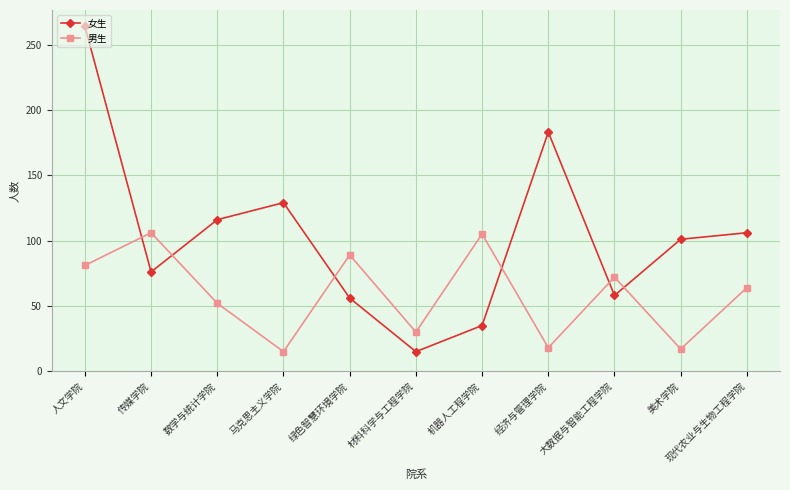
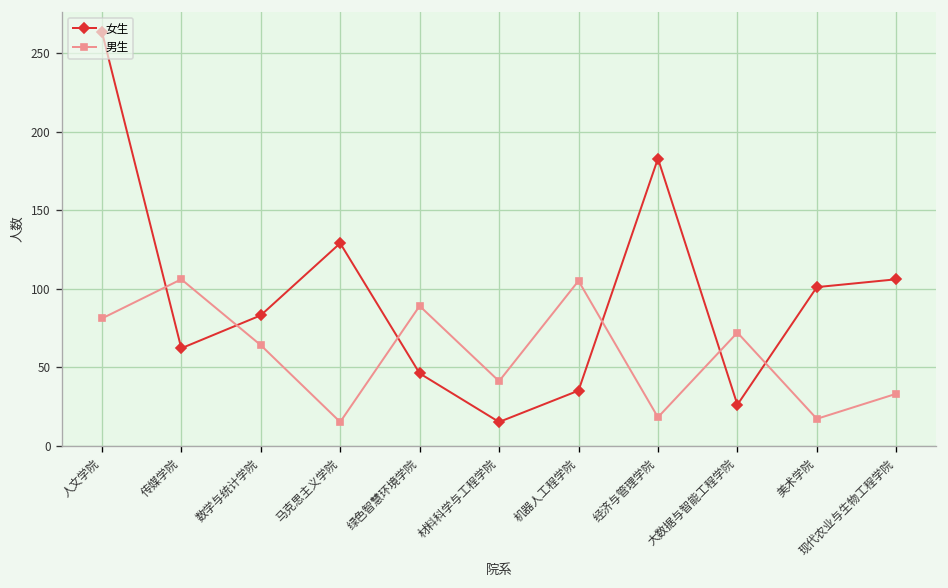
  {
    "女生": {
-     "传媒学院": 76,
-     "数学与统计学院": 116,
+     "传媒学院": 62,
+     "数学与统计学院": 83,
      "马克思主义学院": 129,
-     "绿色智慧环境学院": 56,
+     "绿色智慧环境学院": 46,
      "材料科学与工程学院": 15,
      "机器人工程学院": 35,
      "经济与管理学院": 183,
-     "大数据与智能工程学院": 58,
+     "大数据与智能工程学院": 26,
      "美术学院": 101,
      "现代农业与生物工程学院": 106
    },
    "男生": {
      "人文学院": 81,
      "传媒学院": 106,
-     "数学与统计学院": 52,
+     "数学与统计学院": 64,
      "马克思主义学院": 15,
      "绿色智慧环境学院": 89,
-     "材料科学与工程学院": 30,
+     "材料科学与工程学院": 41,
      "机器人工程学院": 105,
      "经济与管理学院": 18,
      "大数据与智能工程学院": 72,
      "美术学院": 17,
-     "现代农业与生物工程学院": 64
+     "现代农业与生物工程学院": 33
    }
  }
